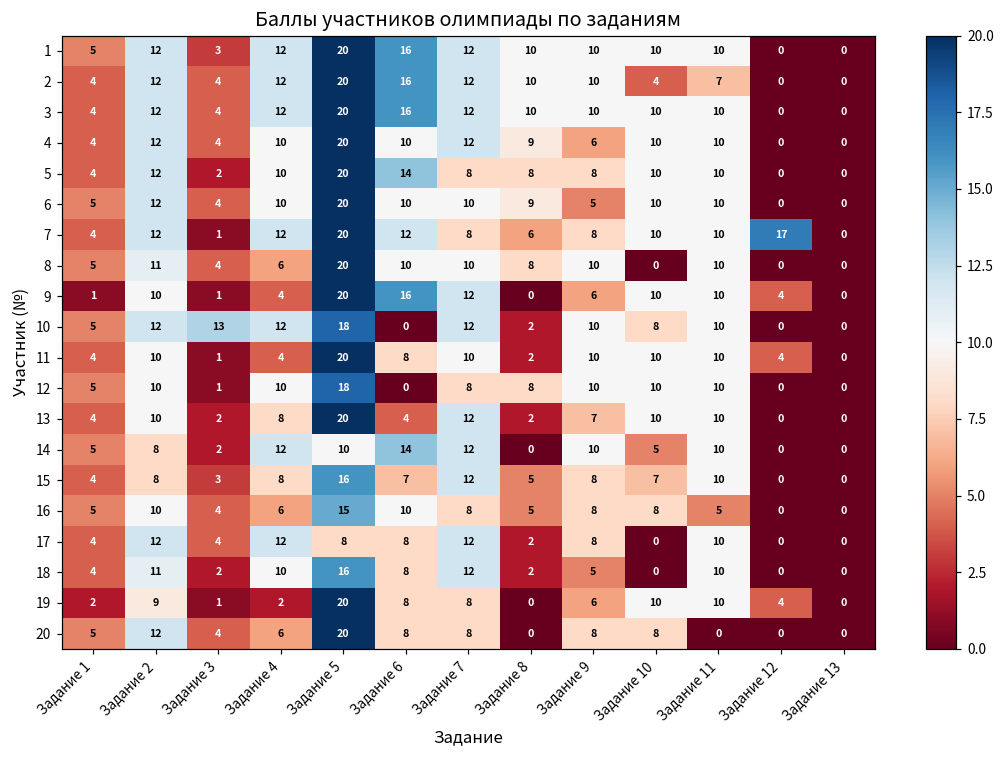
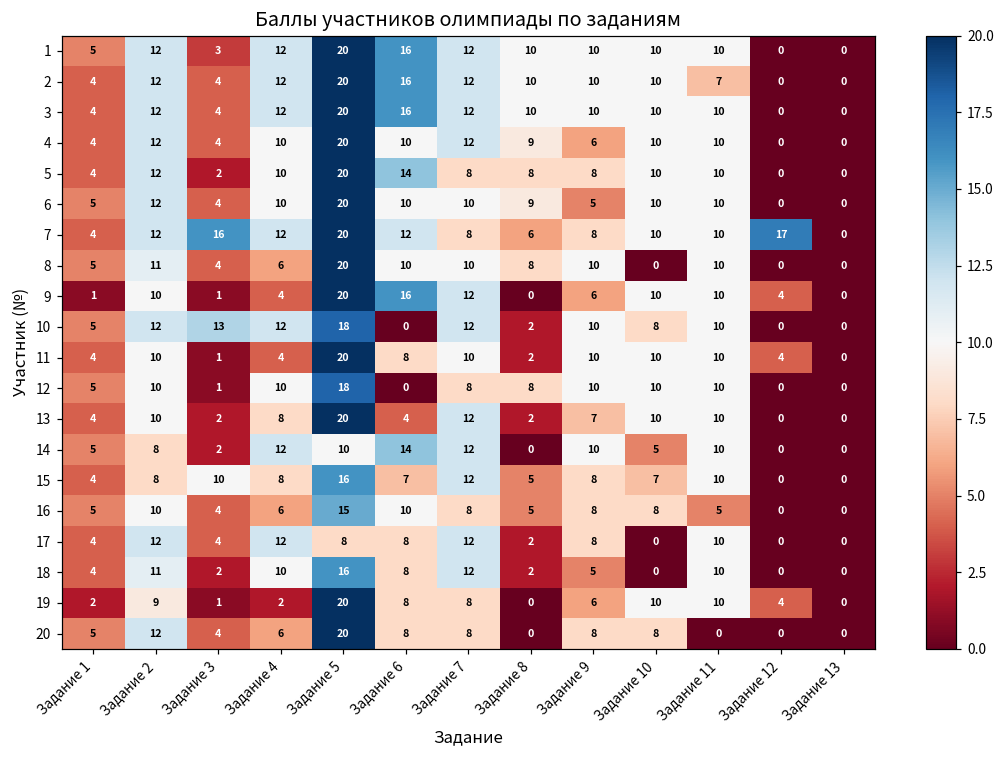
  {
    "2": {
      "Задание 1": 4,
      "Задание 2": 12,
      "Задание 3": 4,
      "Задание 4": 12,
      "Задание 5": 20,
      "Задание 6": 16,
      "Задание 7": 12,
      "Задание 8": 10,
      "Задание 9": 10,
-     "Задание 10": 4,
+     "Задание 10": 10,
      "Задание 11": 7,
      "Задание 12": 0,
      "Задание 13": 0
    },
    "7": {
      "Задание 1": 4,
      "Задание 2": 12,
-     "Задание 3": 1,
+     "Задание 3": 16,
      "Задание 4": 12,
      "Задание 5": 20,
      "Задание 6": 12,
      "Задание 7": 8,
      "Задание 8": 6,
      "Задание 9": 8,
      "Задание 10": 10,
      "Задание 11": 10,
      "Задание 12": 17,
      "Задание 13": 0
    },
    "15": {
      "Задание 1": 4,
      "Задание 2": 8,
-     "Задание 3": 3,
+     "Задание 3": 10,
      "Задание 4": 8,
      "Задание 5": 16,
      "Задание 6": 7,
      "Задание 7": 12,
      "Задание 8": 5,
      "Задание 9": 8,
      "Задание 10": 7,
      "Задание 11": 10,
      "Задание 12": 0,
      "Задание 13": 0
    }
  }
